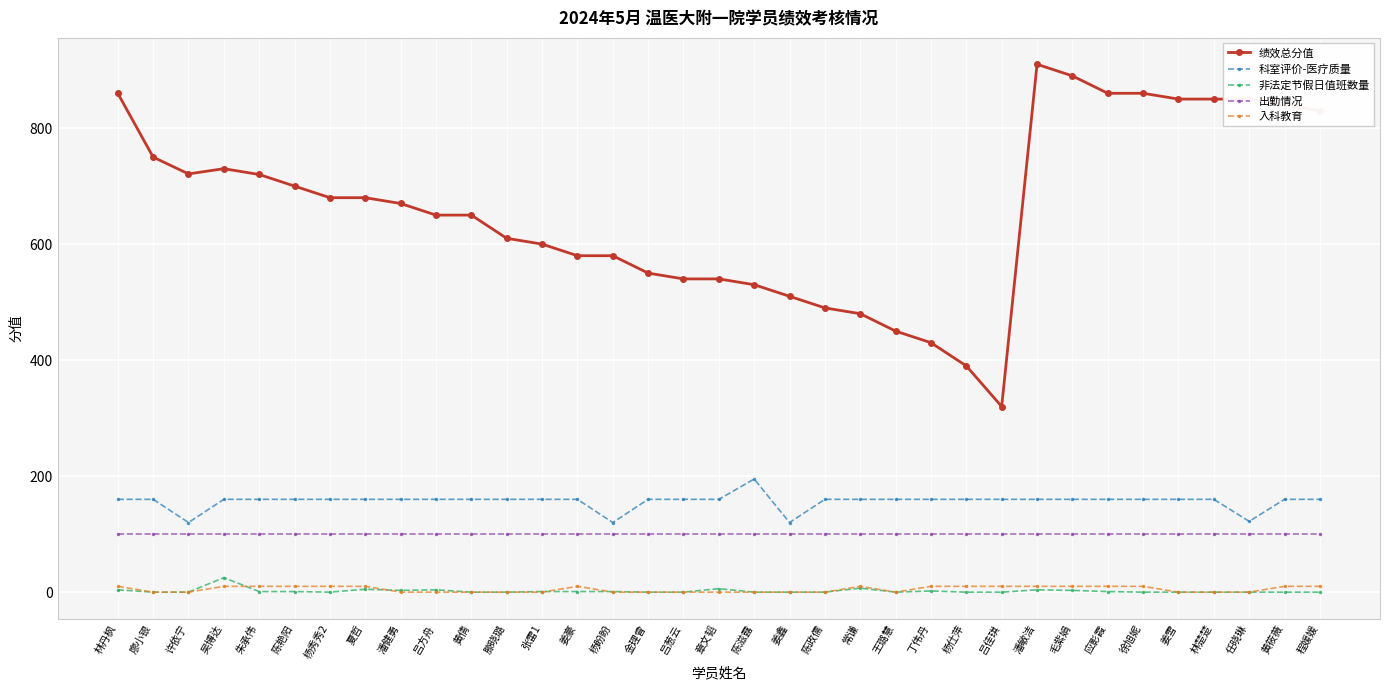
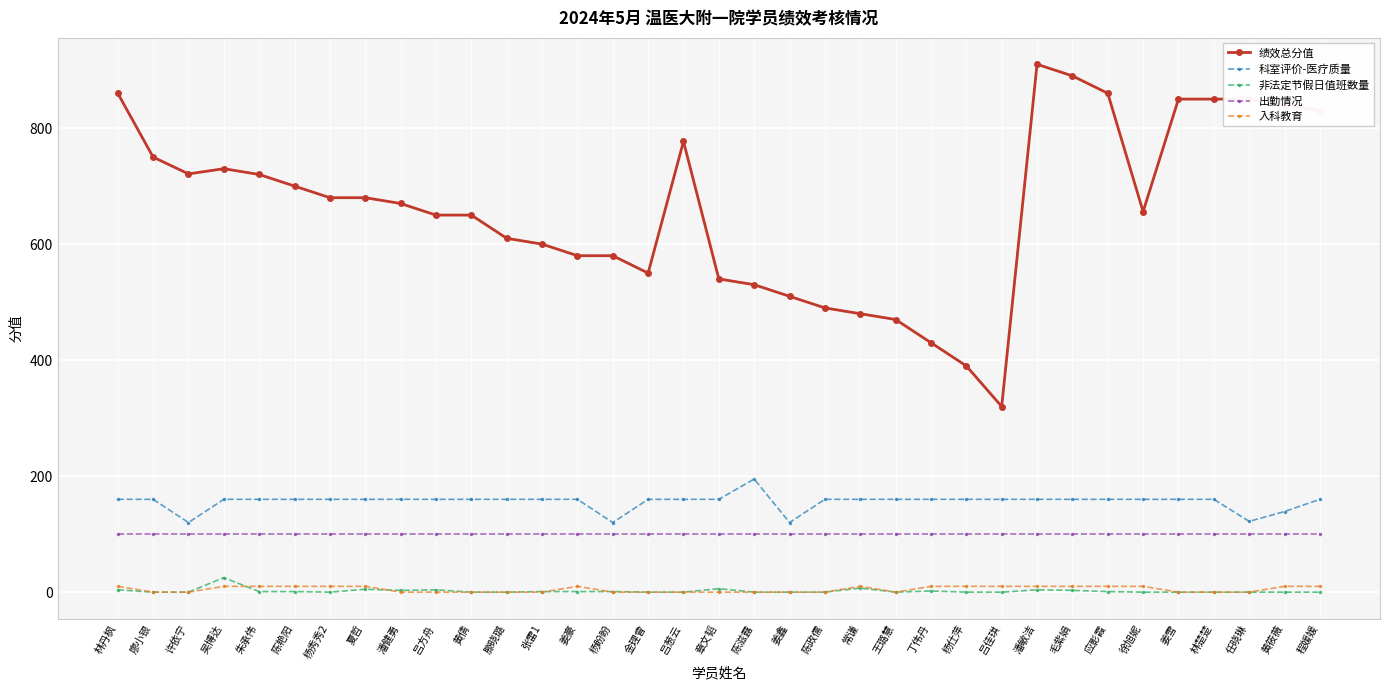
  {
    "绩效总分值": {
      "林丹枫": 860,
      "廖小银": 750,
      "许依宁": 720,
      "吴博达": 730,
      "朱承伟": 720,
      "陈艳阳": 700,
      "杨秀秀2": 680,
      "夏哲": 680,
      "潘健勇": 670,
      "吕方舟": 650,
      "黄倩": 650,
      "滕晓璐": 610,
      "张雷1": 600,
      "姜豪": 580,
      "杨盼盼": 580,
      "金理曾": 550,
-     "吕葱云": 540,
+     "吕葱云": 780,
      "章文韬": 540,
      "陈滋露": 530,
      "姜鑫": 510,
      "陈政儒": 490,
      "常谦": 480,
-     "王璐慧": 450,
+     "王璐慧": 470,
      "丁伟丹": 430,
      "杨仕萍": 390,
      "吕佳琪": 320,
      "潘敏洁": 910,
      "毛紫娟": 890,
      "应影霞": 860,
-     "徐旭妮": 860,
+     "徐旭妮": 660,
      "姜雪": 850,
      "林楚楚": 850
    },
    "科室评价-医疗质量": {
      "林丹枫": 160,
      "廖小银": 160,
      "许依宁": 120,
      "吴博达": 160,
      "朱承伟": 160,
      "陈艳阳": 160,
      "杨秀秀2": 160,
      "夏哲": 160,
      "潘健勇": 160,
      "吕方舟": 160,
      "黄倩": 160,
      "滕晓璐": 160,
      "张雷1": 160,
      "姜豪": 160,
      "杨盼盼": 120,
      "金理曾": 160,
      "吕葱云": 160,
      "章文韬": 160,
      "陈滋露": 200,
      "姜鑫": 120,
      "陈政儒": 160,
      "常谦": 160,
      "王璐慧": 160,
      "丁伟丹": 160,
      "杨仕萍": 160,
      "吕佳琪": 160,
      "潘敏洁": 160,
      "毛紫娟": 160,
      "应影霞": 160,
      "徐旭妮": 160,
      "姜雪": 160,
      "林楚楚": 160,
      "任晓琳": 120,
-     "黄筱薇": 160,
+     "黄筱薇": 140,
      "程媛媛": 160
    },
    "非法定节假日值班数量": {
      "林丹枫": 0,
      "吴博达": 30,
      "朱承伟": 0,
      "陈艳阳": 0,
      "杨秀秀2": 0,
      "夏哲": 10,
      "姜豪": 0,
      "章文韬": 10,
      "丁伟丹": 0,
      "杨仕萍": 0,
      "吕佳琪": 0,
      "潘敏洁": 0,
      "毛紫娟": 0,
      "应影霞": 0,
      "徐旭妮": 0,
      "黄筱薇": 0,
      "程媛媛": 0
    },
    "出勤情况": {
      "林丹枫": 100,
      "廖小银": 100,
      "许依宁": 100,
      "吴博达": 100,
      "朱承伟": 100,
      "陈艳阳": 100,
      "杨秀秀2": 100,
      "夏哲": 100,
      "潘健勇": 100,
      "吕方舟": 100,
      "黄倩": 100,
      "滕晓璐": 100,
      "张雷1": 100,
      "姜豪": 100,
      "杨盼盼": 100,
      "金理曾": 100,
      "吕葱云": 100,
      "章文韬": 100,
      "陈滋露": 100,
      "姜鑫": 100,
      "陈政儒": 100,
      "常谦": 100,
      "王璐慧": 100,
      "丁伟丹": 100,
      "杨仕萍": 100,
      "吕佳琪": 100,
      "潘敏洁": 100,
      "毛紫娟": 100,
      "应影霞": 100,
      "徐旭妮": 100,
      "姜雪": 100,
      "林楚楚": 100,
      "任晓琳": 100,
      "黄筱薇": 100,
      "程媛媛": 100
    },
    "入科教育": {
      "林丹枫": 10,
      "吴博达": 10,
      "朱承伟": 10,
      "陈艳阳": 10,
      "杨秀秀2": 10,
      "夏哲": 10,
      "姜豪": 10,
      "章文韬": 0,
      "丁伟丹": 10,
      "杨仕萍": 10,
      "吕佳琪": 10,
      "潘敏洁": 10,
      "毛紫娟": 10,
      "应影霞": 10,
      "徐旭妮": 10,
      "黄筱薇": 10,
      "程媛媛": 10
    }
  }
